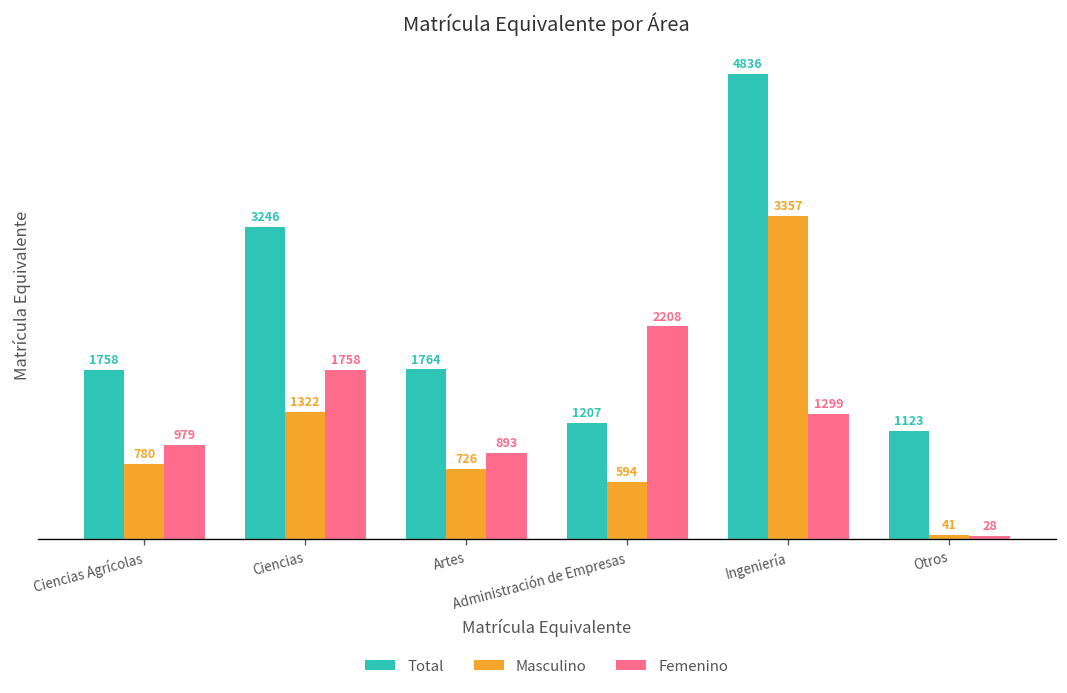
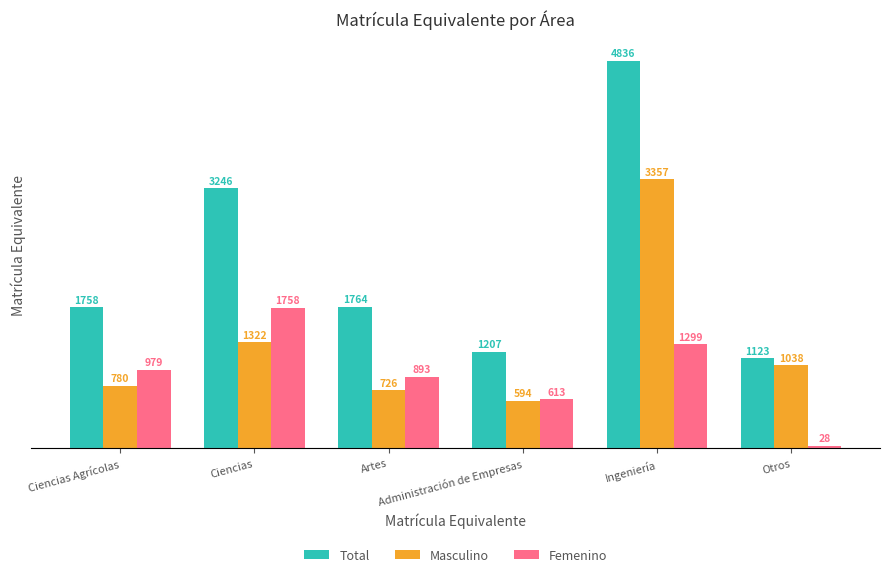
  {
    "Total": {
      "Ciencias Agrícolas": 1758,
      "Ciencias": 3246,
      "Artes": 1764,
      "Administración de Empresas": 1207,
      "Ingeniería": 4836,
      "Otros": 1123
    },
    "Masculino": {
      "Ciencias Agrícolas": 780,
      "Ciencias": 1322,
      "Artes": 726,
      "Administración de Empresas": 594,
      "Ingeniería": 3357,
-     "Otros": 41
+     "Otros": 1038
    },
    "Femenino": {
      "Ciencias Agrícolas": 979,
      "Ciencias": 1758,
      "Artes": 893,
-     "Administración de Empresas": 2208,
+     "Administración de Empresas": 613,
      "Ingeniería": 1299,
      "Otros": 28
    }
  }
